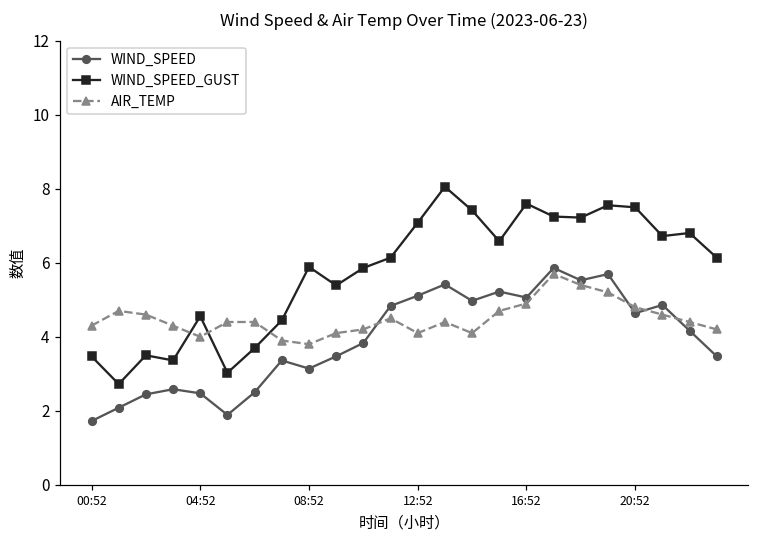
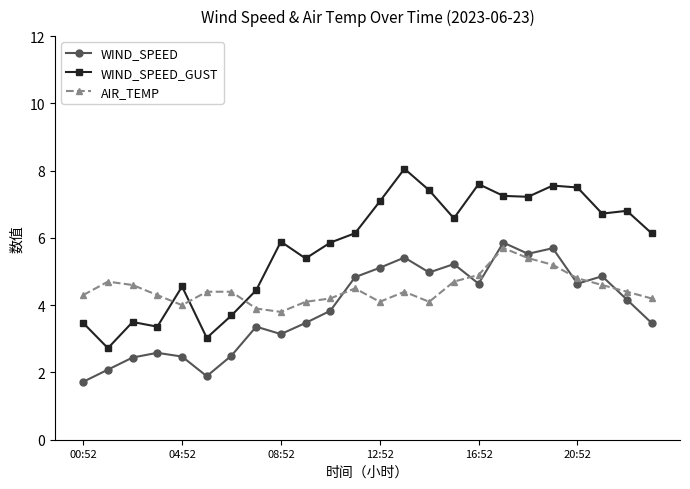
  {
    "WIND_SPEED": {
      "00:52": 1.7,
      "04:52": 2.5,
      "08:52": 3.1,
      "12:52": 5.1,
-     "16:52": 5.1,
+     "16:52": 4.6,
      "20:52": 4.6
    },
    "WIND_SPEED_GUST": {
      "00:52": 3.5,
      "04:52": 4.6,
      "08:52": 5.9,
      "12:52": 7.1,
      "16:52": 7.6,
      "20:52": 7.5
    },
    "AIR_TEMP": {
      "00:52": 4.3,
      "04:52": 4.0,
      "08:52": 3.8,
      "12:52": 4.1,
      "16:52": 4.9,
      "20:52": 4.8
    }
  }
